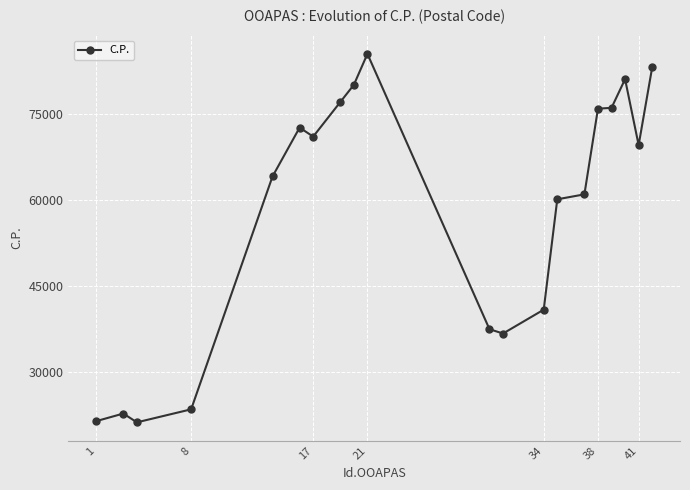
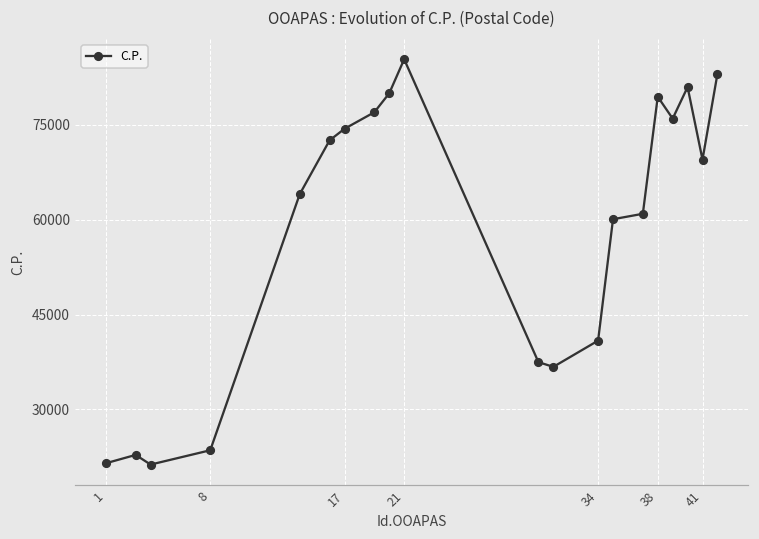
  {
    "1": 21000,
    "8": 24000,
-   "17": 71000,
+   "17": 74000,
    "21": 85000,
    "34": 41000,
-   "38": 76000,
+   "38": 79000,
    "41": 70000
  }
